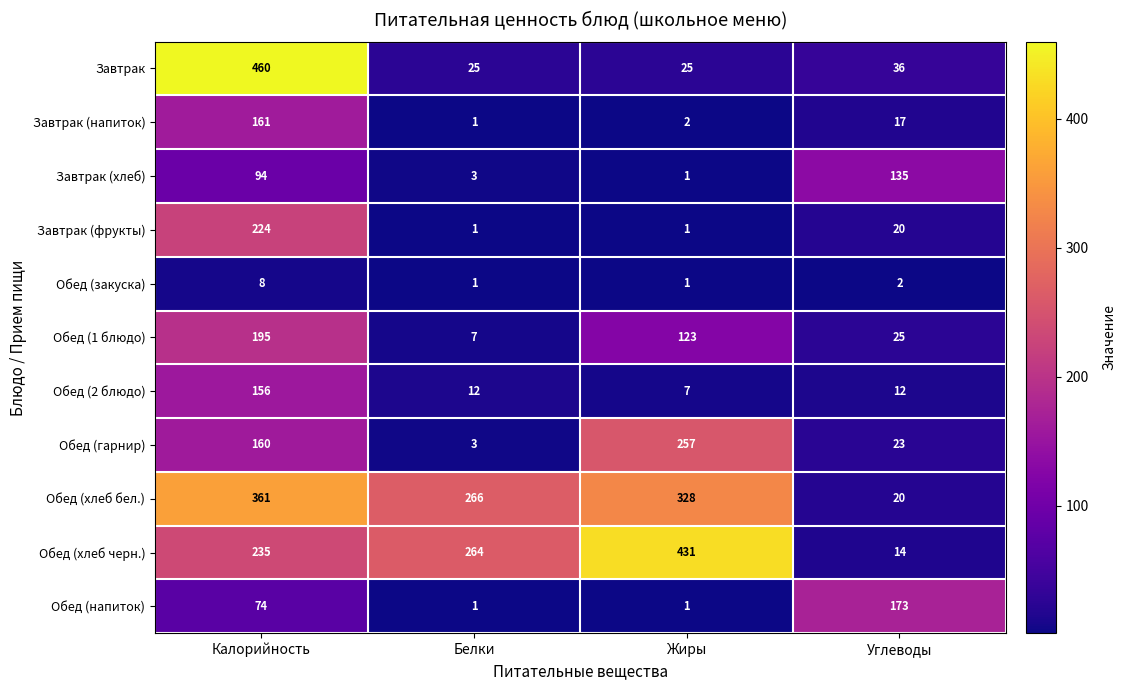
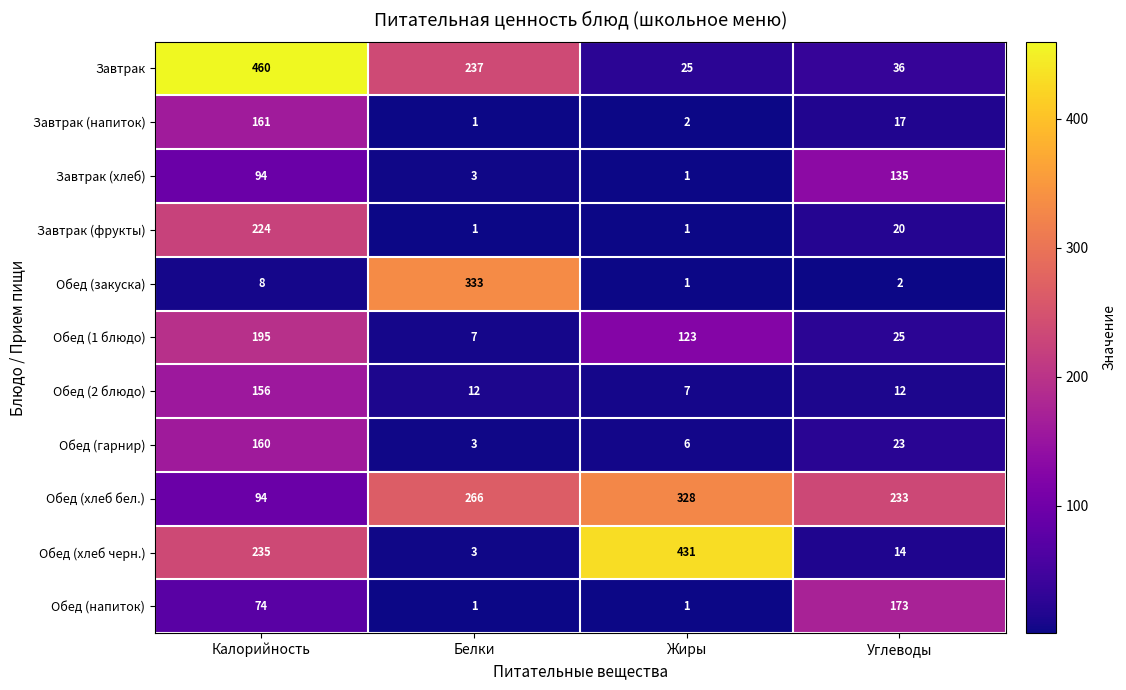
  {
    "Завтрак": {
      "Калорийность": 460,
-     "Белки": 25,
+     "Белки": 237,
      "Жиры": 25,
      "Углеводы": 36
    },
    "Завтрак (напиток)": {
      "Калорийность": 161,
      "Белки": 1,
      "Жиры": 2,
      "Углеводы": 17
    },
    "Завтрак (хлеб)": {
      "Калорийность": 94,
      "Белки": 3,
      "Жиры": 1,
      "Углеводы": 135
    },
    "Завтрак (фрукты)": {
      "Калорийность": 224,
      "Белки": 1,
      "Жиры": 1,
      "Углеводы": 20
    },
    "Обед (закуска)": {
      "Калорийность": 8,
-     "Белки": 1,
+     "Белки": 333,
      "Жиры": 1,
      "Углеводы": 2
    },
    "Обед (1 блюдо)": {
      "Калорийность": 195,
      "Белки": 7,
      "Жиры": 123,
      "Углеводы": 25
    },
    "Обед (2 блюдо)": {
      "Калорийность": 156,
      "Белки": 12,
      "Жиры": 7,
      "Углеводы": 12
    },
    "Обед (гарнир)": {
      "Калорийность": 160,
      "Белки": 3,
-     "Жиры": 257,
+     "Жиры": 6,
      "Углеводы": 23
    },
    "Обед (хлеб бел.)": {
-     "Калорийность": 361,
+     "Калорийность": 94,
      "Белки": 266,
      "Жиры": 328,
-     "Углеводы": 20
+     "Углеводы": 233
    },
    "Обед (хлеб черн.)": {
      "Калорийность": 235,
-     "Белки": 264,
+     "Белки": 3,
      "Жиры": 431,
      "Углеводы": 14
    },
    "Обед (напиток)": {
      "Калорийность": 74,
      "Белки": 1,
      "Жиры": 1,
      "Углеводы": 173
    }
  }
